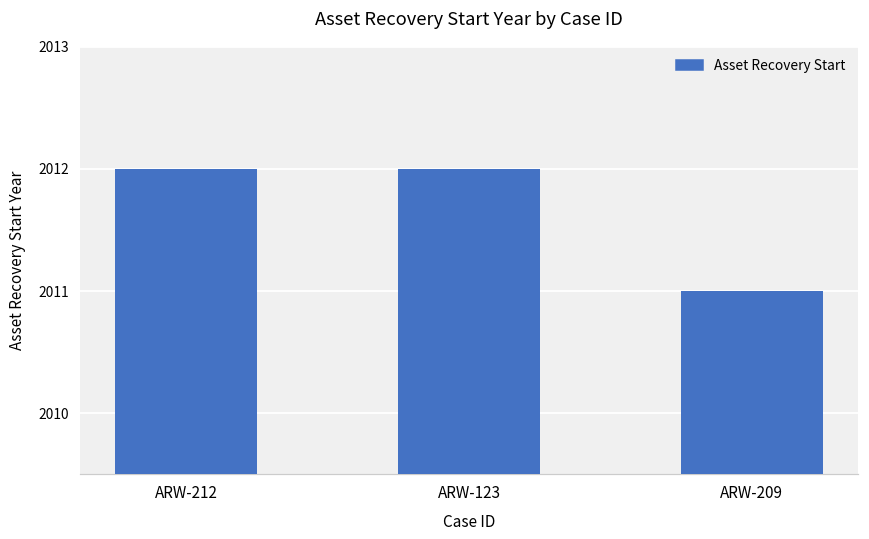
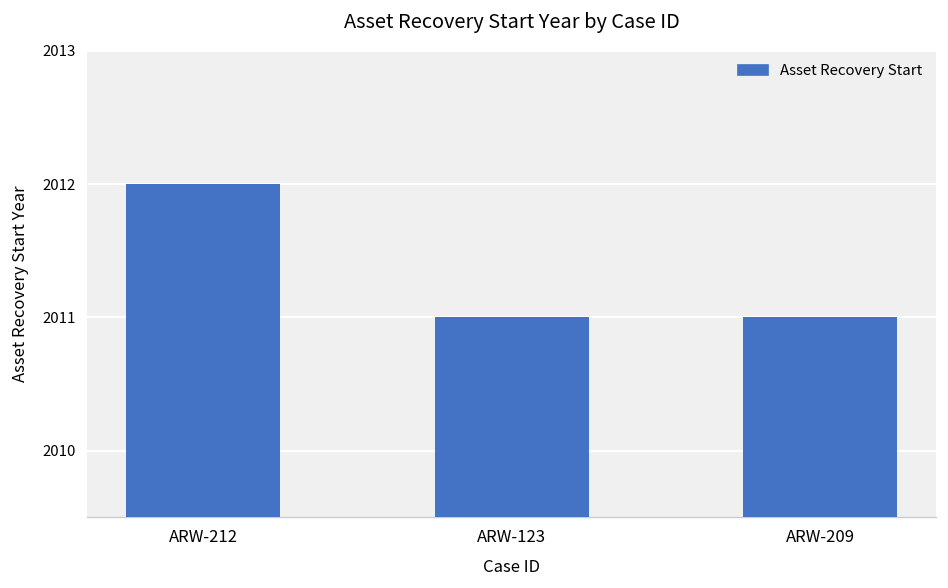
  {
    "ARW-212": 2012,
-   "ARW-123": 2012,
+   "ARW-123": 2011,
    "ARW-209": 2011
  }
